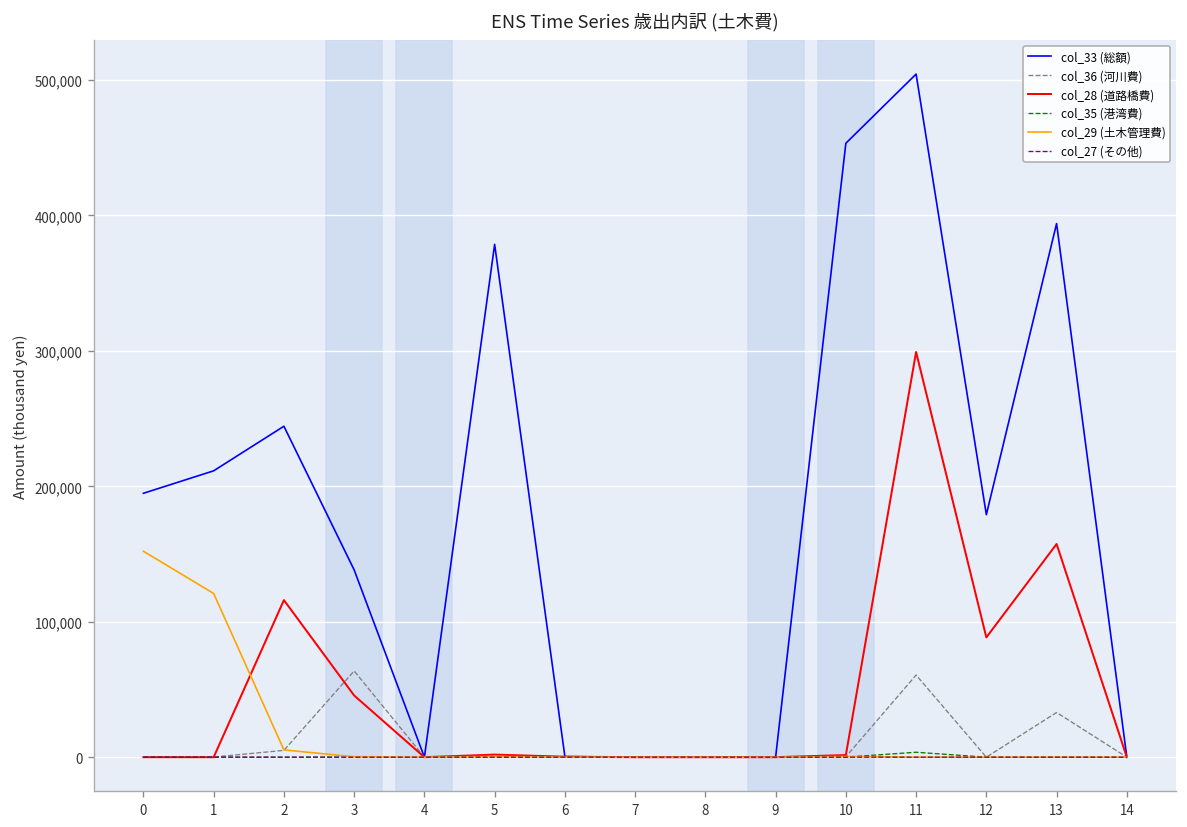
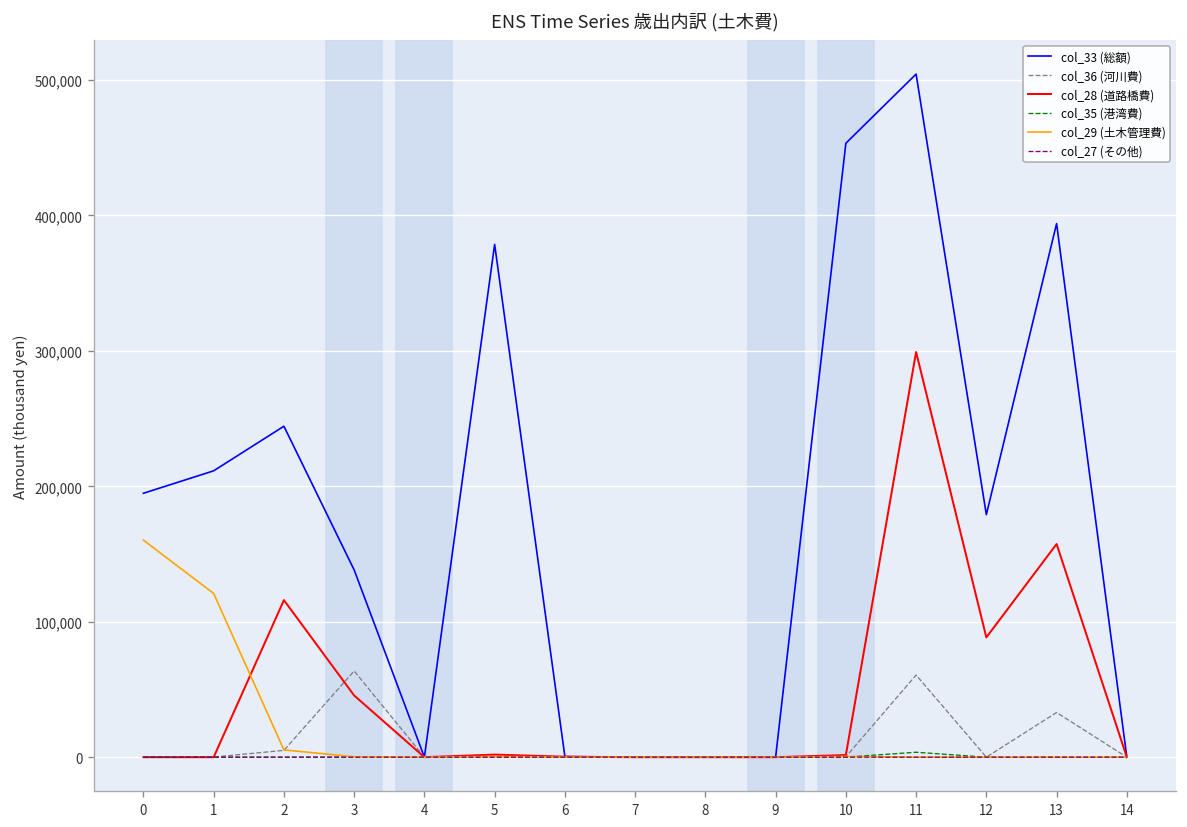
  {
    "col_33 (総額)": {
      "0": "195,000",
      "1": "211,000",
      "2": "244,000",
      "3": "138,000",
      "5": "379,000",
      "10": "453,000",
      "11": "504,000",
      "12": "179,000",
      "13": "394,000"
    },
    "col_36 (河川費)": {
      "3": "64,000",
      "11": "61,000",
      "13": "33,000"
    },
    "col_28 (道路橋費)": {
      "2": "116,000",
      "3": "46,000",
      "11": "299,000",
      "12": "88,000",
      "13": "157,000"
    },
    "col_35 (港湾費)": {
      "11": "4,000"
    },
    "col_29 (土木管理費)": {
-     "0": "152,000",
+     "0": "160,000",
      "1": "121,000"
    }
  }
